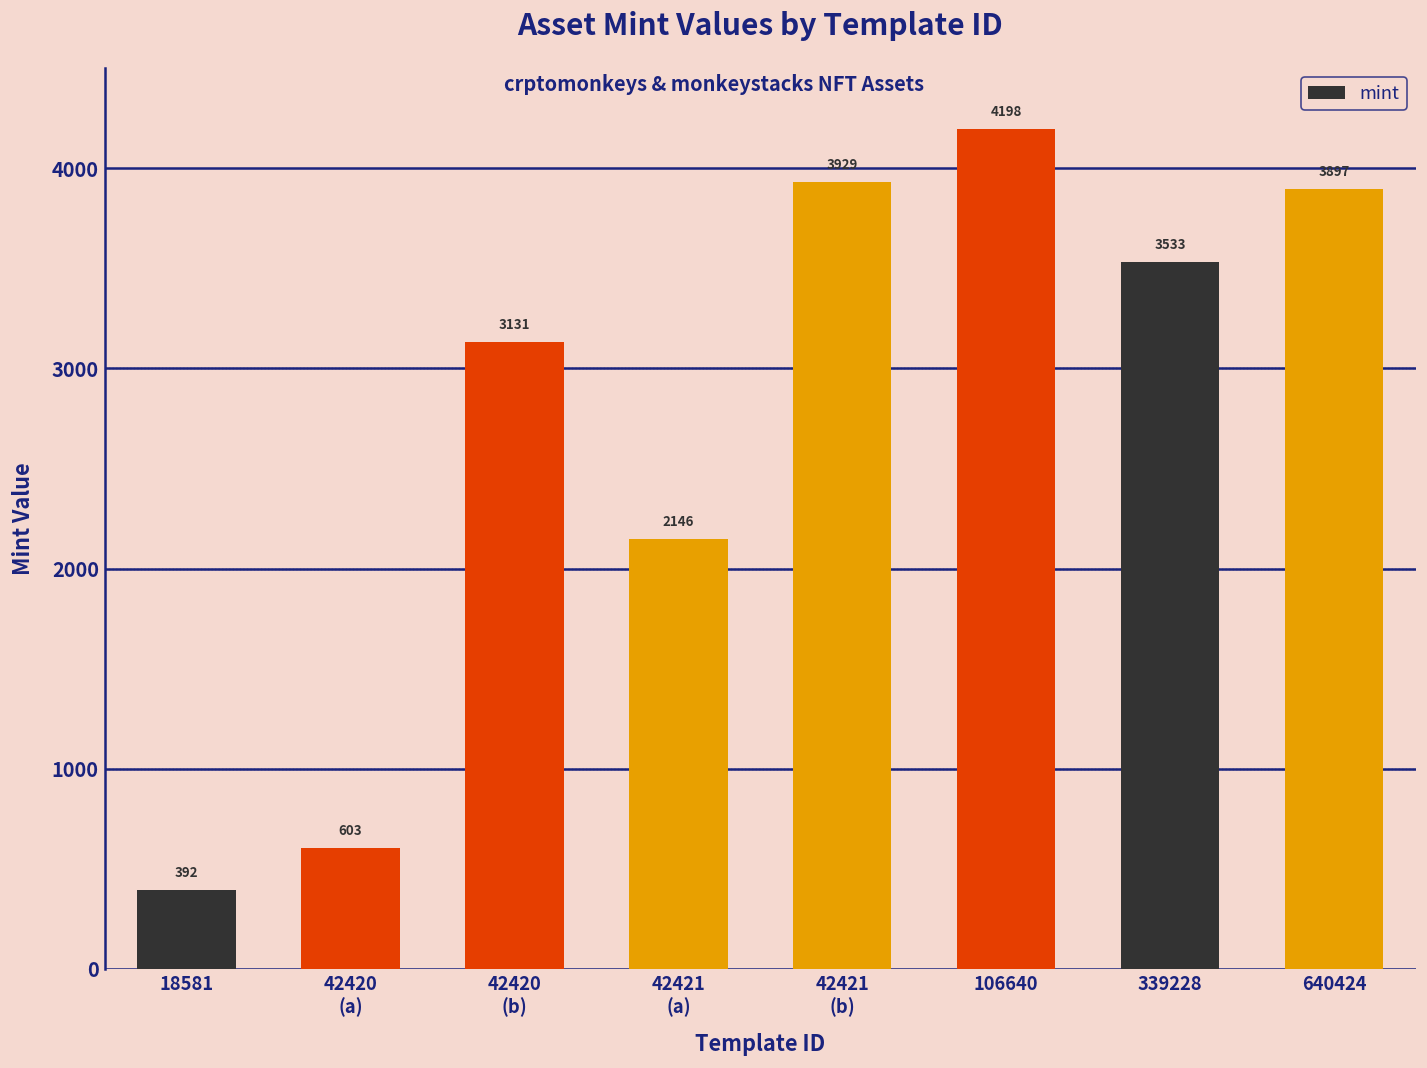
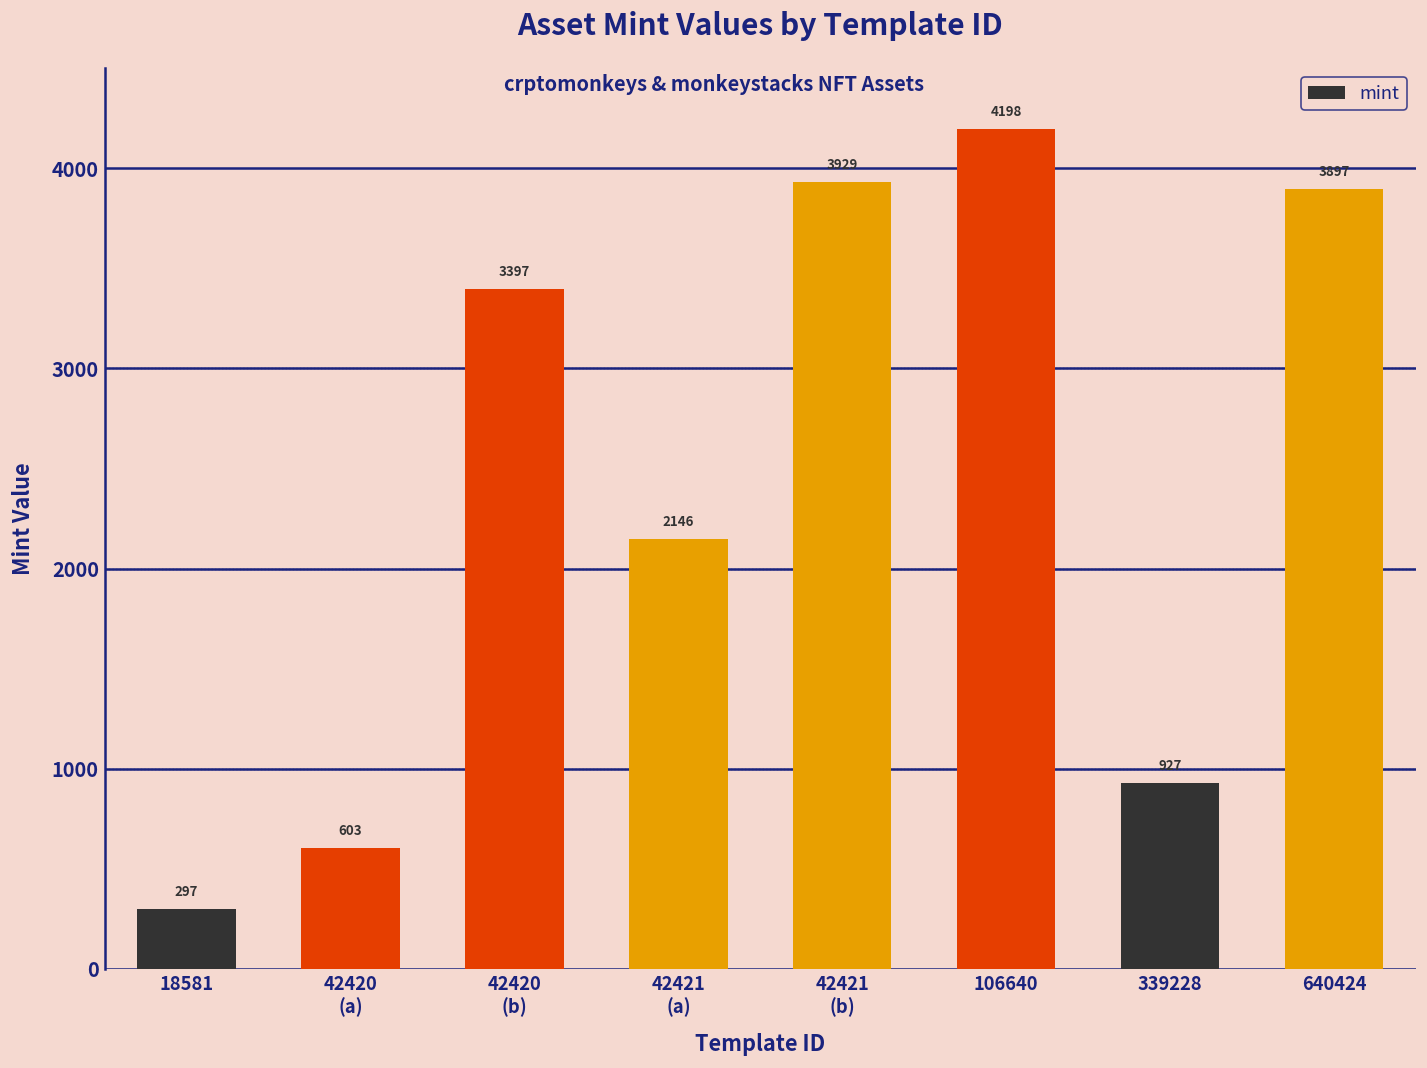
  {
-   "18581": 392,
+   "18581": 297,
    "42420 (a)": 603,
-   "42420 (b)": 3131,
+   "42420 (b)": 3397,
    "42421 (a)": 2146,
    "42421 (b)": 3929,
    "106640": 4198,
-   "339228": 3533,
+   "339228": 927,
    "640424": 3897
  }
